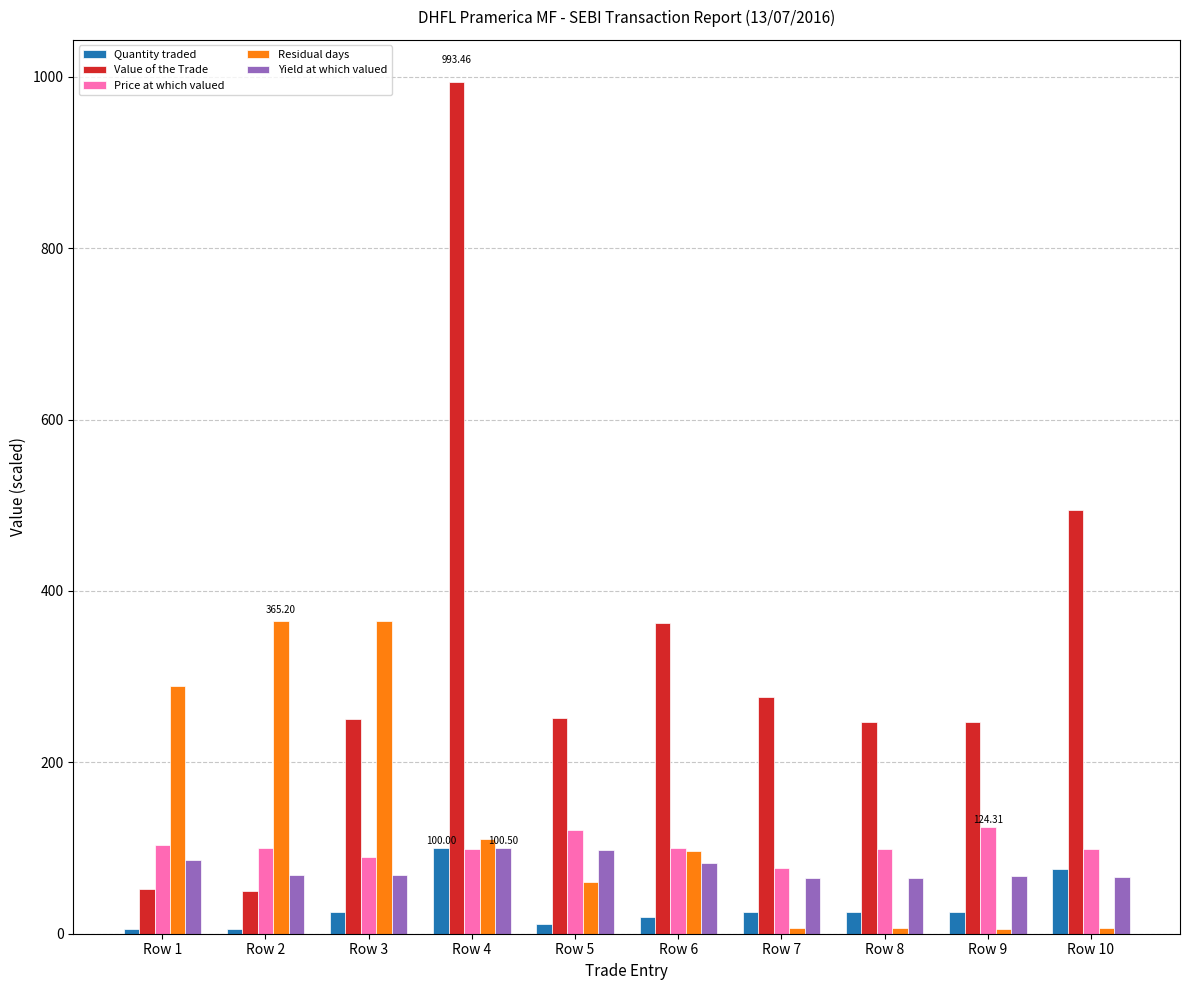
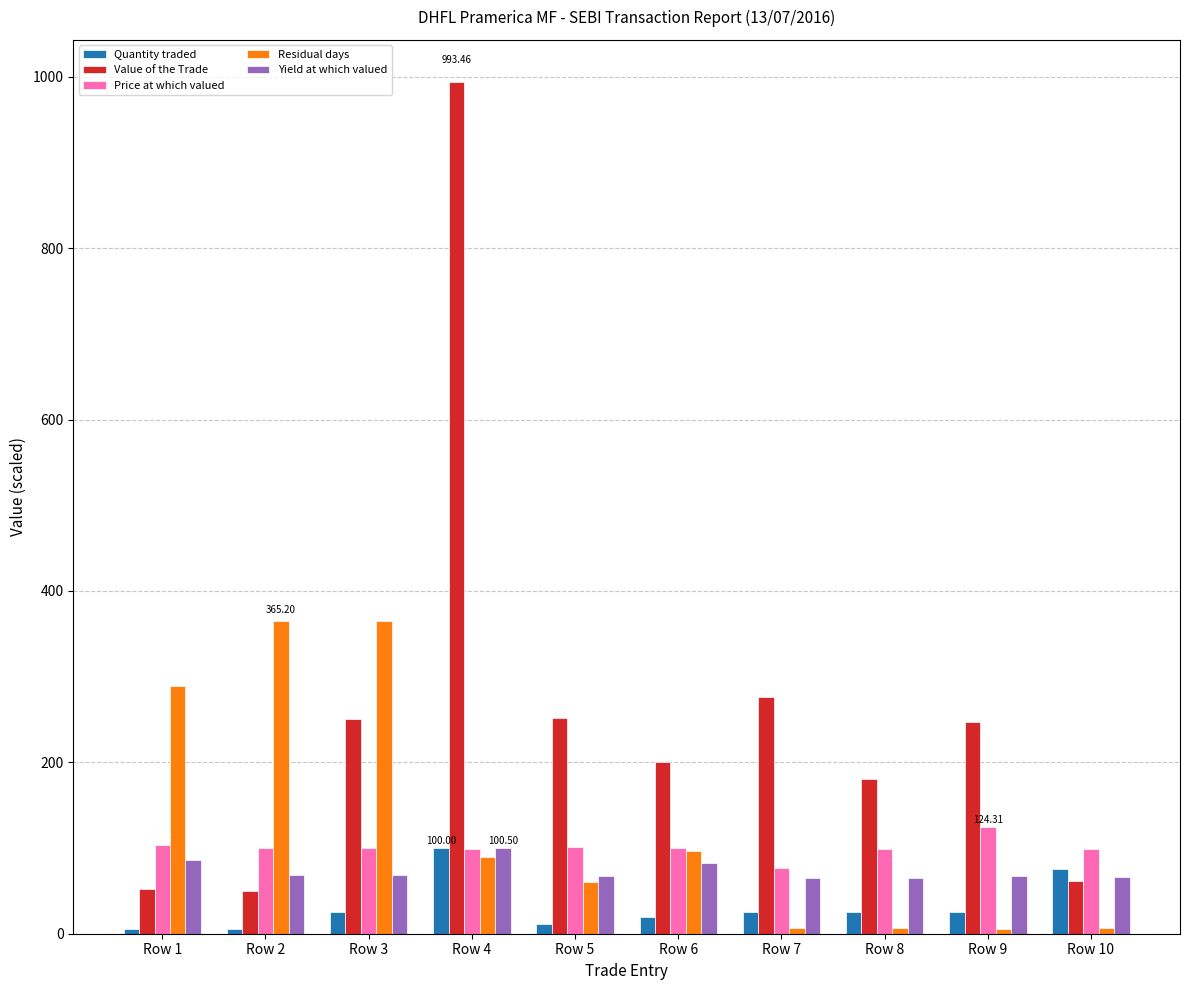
  {
    "Quantity traded": {
      "Row 4": 100.00
    },
    "Value of the Trade": {
      "Row 1": 50,
      "Row 2": 50,
      "Row 3": 250,
      "Row 5": 250,
-     "Row 6": 360,
+     "Row 6": 200,
      "Row 7": 280,
-     "Row 8": 250,
+     "Row 8": 180,
      "Row 9": 250,
-     "Row 10": 490
+     "Row 10": 60
    },
    "Price at which valued": {
      "Row 1": 100,
      "Row 2": 100,
-     "Row 3": 90,
+     "Row 3": 100,
      "Row 4": 100,
-     "Row 5": 120,
+     "Row 5": 100,
      "Row 6": 100,
      "Row 7": 80,
      "Row 8": 100,
      "Row 10": 100
    },
    "Residual days": {
      "Row 1": 290,
      "Row 3": 370,
-     "Row 4": 110,
+     "Row 4": 90,
      "Row 5": 60,
      "Row 6": 100,
      "Row 7": 10,
      "Row 8": 10,
      "Row 9": 10,
      "Row 10": 10
    },
    "Yield at which valued": {
      "Row 1": 90,
      "Row 2": 70,
      "Row 3": 70,
-     "Row 5": 100,
+     "Row 5": 70,
      "Row 6": 80,
      "Row 7": 60,
      "Row 8": 60,
      "Row 9": 70,
      "Row 10": 70
    }
  }
